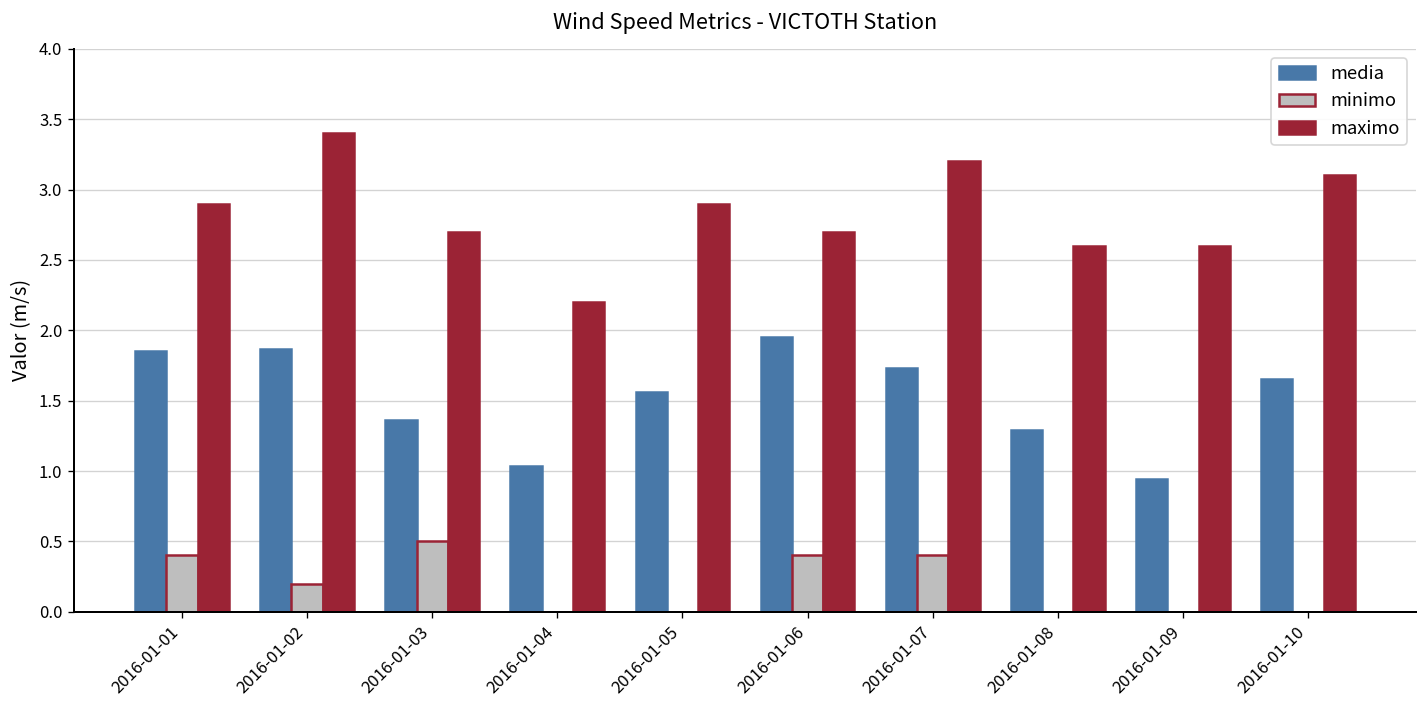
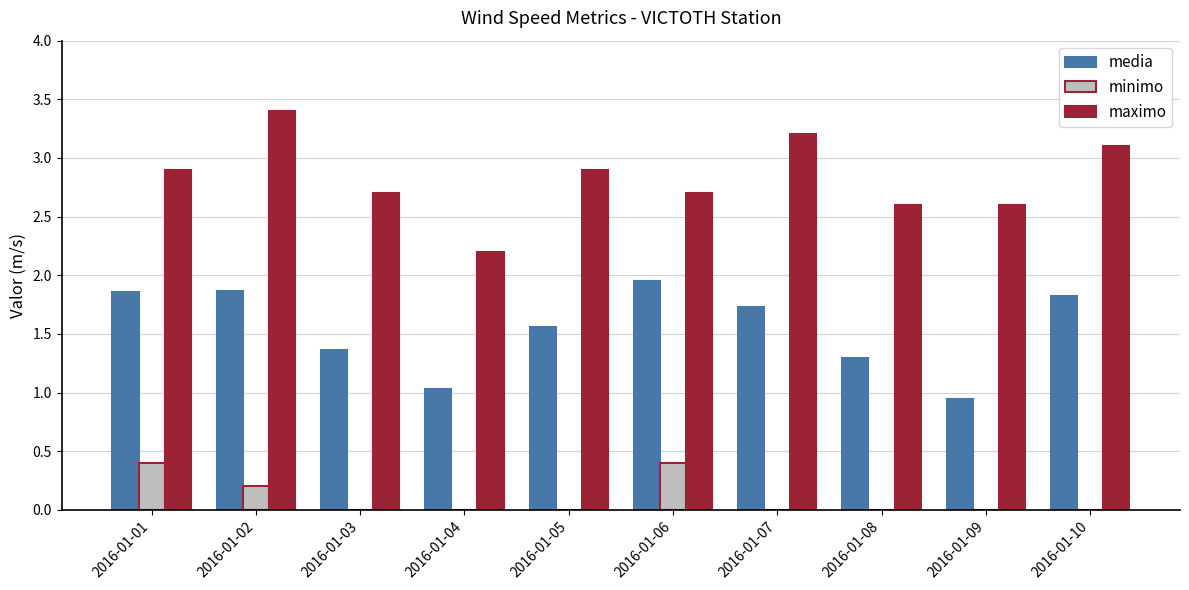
  {
    "media": {
      "2016-01-01": 1.86,
      "2016-01-02": 1.87,
      "2016-01-03": 1.36,
      "2016-01-04": 1.03,
      "2016-01-05": 1.56,
      "2016-01-06": 1.95,
      "2016-01-07": 1.73,
      "2016-01-08": 1.29,
      "2016-01-09": 0.95,
-     "2016-01-10": 1.66
+     "2016-01-10": 1.83
    },
    "minimo": {
      "2016-01-01": 0.4,
      "2016-01-02": 0.2,
-     "2016-01-03": 0.5,
+     "2016-01-03": 0.0,
      "2016-01-04": 0.0,
      "2016-01-05": 0.0,
      "2016-01-06": 0.4,
-     "2016-01-07": 0.4,
+     "2016-01-07": 0.0,
      "2016-01-08": 0.0,
      "2016-01-09": 0.0,
      "2016-01-10": 0.0
    },
    "maximo": {
      "2016-01-01": 2.90,
      "2016-01-02": 3.40,
      "2016-01-03": 2.70,
      "2016-01-04": 2.20,
      "2016-01-05": 2.90,
      "2016-01-06": 2.70,
      "2016-01-07": 3.20,
      "2016-01-08": 2.60,
      "2016-01-09": 2.60,
      "2016-01-10": 3.10
    }
  }
